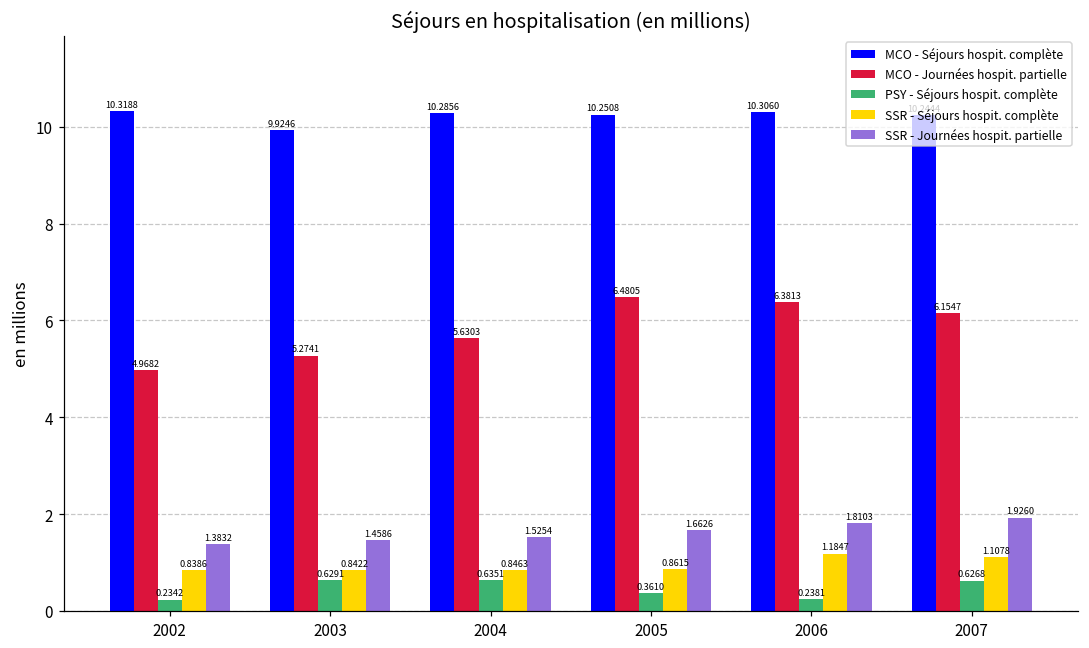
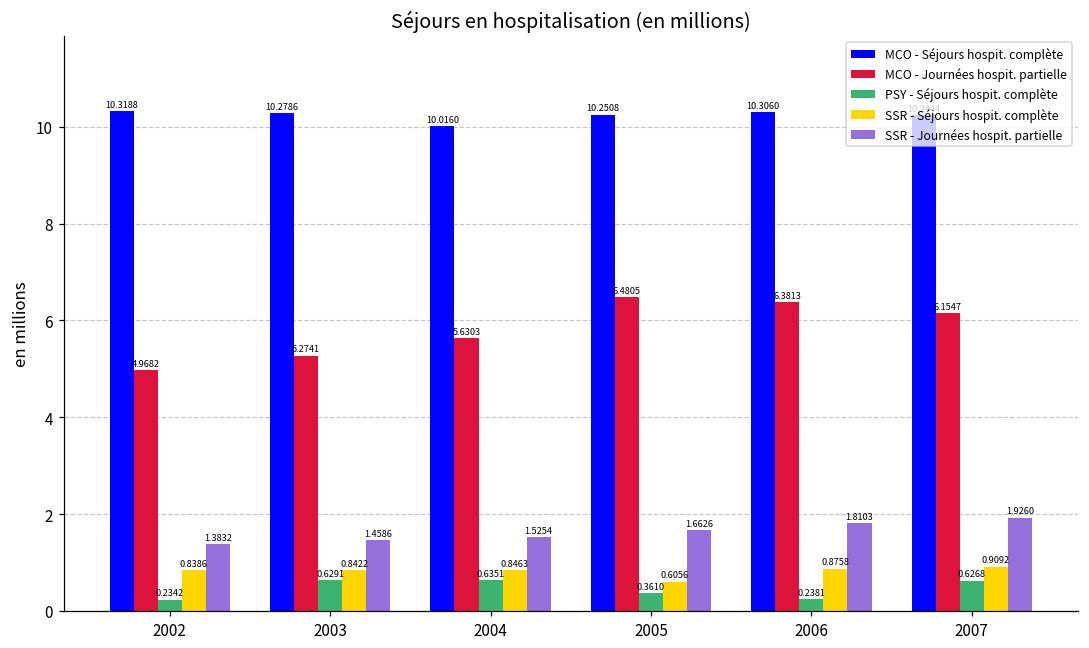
  {
    "MCO - Séjours hospit. complète": {
      "2002": 10.3188,
-     "2003": 9.9246,
-     "2004": 10.2856,
+     "2003": 10.2786,
+     "2004": 10.0160,
      "2005": 10.2508,
      "2006": 10.3060
    },
    "MCO - Journées hospit. partielle": {
      "2002": 4.9682,
      "2003": 5.2741,
      "2004": 5.6303,
      "2005": 6.4805,
      "2006": 6.3813,
      "2007": 6.1547
    },
    "PSY - Séjours hospit. complète": {
      "2002": 0.2342,
      "2003": 0.6291,
      "2004": 0.6351,
      "2005": 0.3610,
      "2006": 0.2381,
      "2007": 0.6268
    },
    "SSR - Séjours hospit. complète": {
      "2002": 0.8386,
      "2003": 0.8422,
      "2004": 0.8463,
-     "2005": 0.8615,
-     "2006": 1.1847,
-     "2007": 1.1078
+     "2005": 0.6056,
+     "2006": 0.8758,
+     "2007": 0.9092
    },
    "SSR - Journées hospit. partielle": {
      "2002": 1.3832,
      "2003": 1.4586,
      "2004": 1.5254,
      "2005": 1.6626,
      "2006": 1.8103,
      "2007": 1.9260
    }
  }
